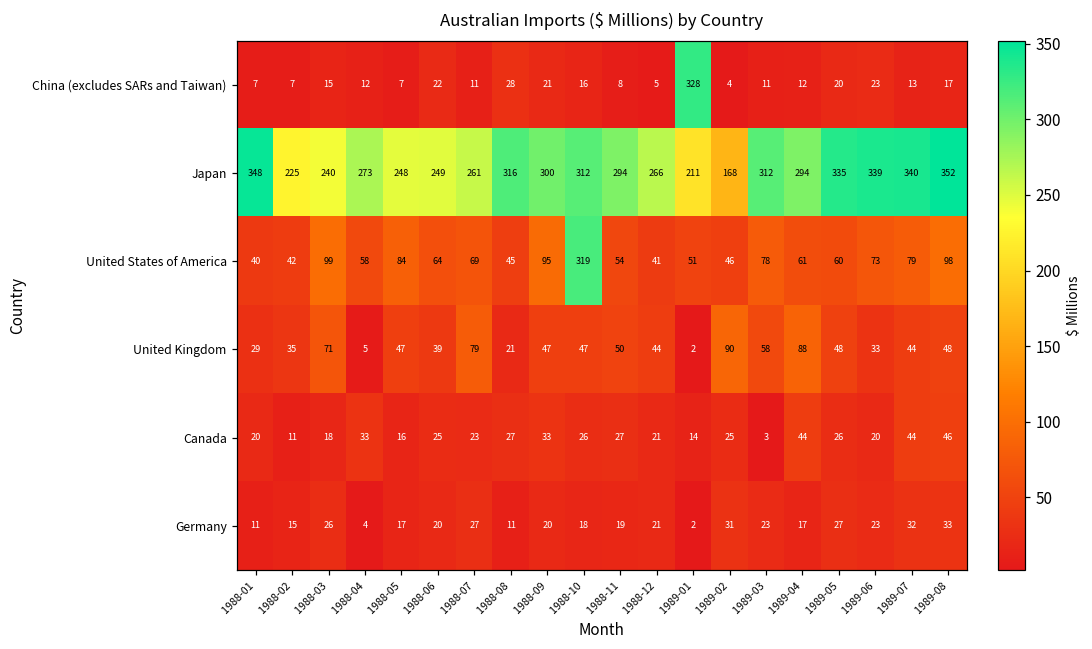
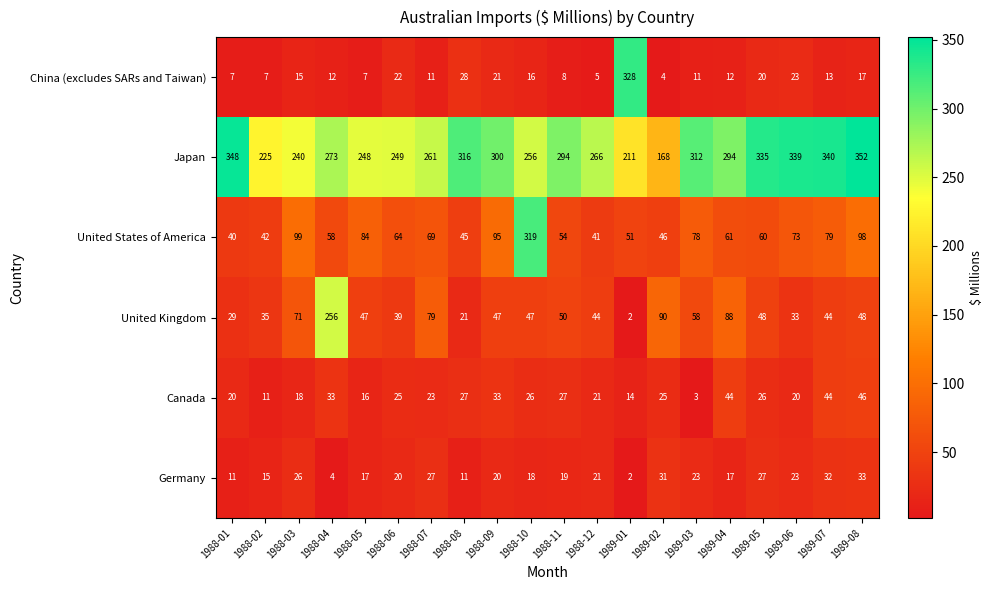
  {
    "China (excludes SARs and Taiwan)": {
      "1988-01": 7,
      "1988-02": 7,
      "1988-03": 15,
      "1988-04": 12,
      "1988-05": 7,
      "1988-06": 22,
      "1988-07": 11,
      "1988-08": 28,
      "1988-09": 21,
      "1988-10": 16,
      "1988-11": 8,
      "1988-12": 5,
      "1989-01": 328,
      "1989-02": 4,
      "1989-03": 11,
      "1989-04": 12,
      "1989-05": 20,
      "1989-06": 23,
      "1989-07": 13,
      "1989-08": 17
    },
    "Japan": {
      "1988-01": 348,
      "1988-02": 225,
      "1988-03": 240,
      "1988-04": 273,
      "1988-05": 248,
      "1988-06": 249,
      "1988-07": 261,
      "1988-08": 316,
      "1988-09": 300,
-     "1988-10": 312,
+     "1988-10": 256,
      "1988-11": 294,
      "1988-12": 266,
      "1989-01": 211,
      "1989-02": 168,
      "1989-03": 312,
      "1989-04": 294,
      "1989-05": 335,
      "1989-06": 339,
      "1989-07": 340,
      "1989-08": 352
    },
    "United States of America": {
      "1988-01": 40,
      "1988-02": 42,
      "1988-03": 99,
      "1988-04": 58,
      "1988-05": 84,
      "1988-06": 64,
      "1988-07": 69,
      "1988-08": 45,
      "1988-09": 95,
      "1988-10": 319,
      "1988-11": 54,
      "1988-12": 41,
      "1989-01": 51,
      "1989-02": 46,
      "1989-03": 78,
      "1989-04": 61,
      "1989-05": 60,
      "1989-06": 73,
      "1989-07": 79,
      "1989-08": 98
    },
    "United Kingdom": {
      "1988-01": 29,
      "1988-02": 35,
      "1988-03": 71,
-     "1988-04": 5,
+     "1988-04": 256,
      "1988-05": 47,
      "1988-06": 39,
      "1988-07": 79,
      "1988-08": 21,
      "1988-09": 47,
      "1988-10": 47,
      "1988-11": 50,
      "1988-12": 44,
      "1989-01": 2,
      "1989-02": 90,
      "1989-03": 58,
      "1989-04": 88,
      "1989-05": 48,
      "1989-06": 33,
      "1989-07": 44,
      "1989-08": 48
    },
    "Canada": {
      "1988-01": 20,
      "1988-02": 11,
      "1988-03": 18,
      "1988-04": 33,
      "1988-05": 16,
      "1988-06": 25,
      "1988-07": 23,
      "1988-08": 27,
      "1988-09": 33,
      "1988-10": 26,
      "1988-11": 27,
      "1988-12": 21,
      "1989-01": 14,
      "1989-02": 25,
      "1989-03": 3,
      "1989-04": 44,
      "1989-05": 26,
      "1989-06": 20,
      "1989-07": 44,
      "1989-08": 46
    },
    "Germany": {
      "1988-01": 11,
      "1988-02": 15,
      "1988-03": 26,
      "1988-04": 4,
      "1988-05": 17,
      "1988-06": 20,
      "1988-07": 27,
      "1988-08": 11,
      "1988-09": 20,
      "1988-10": 18,
      "1988-11": 19,
      "1988-12": 21,
      "1989-01": 2,
      "1989-02": 31,
      "1989-03": 23,
      "1989-04": 17,
      "1989-05": 27,
      "1989-06": 23,
      "1989-07": 32,
      "1989-08": 33
    }
  }
